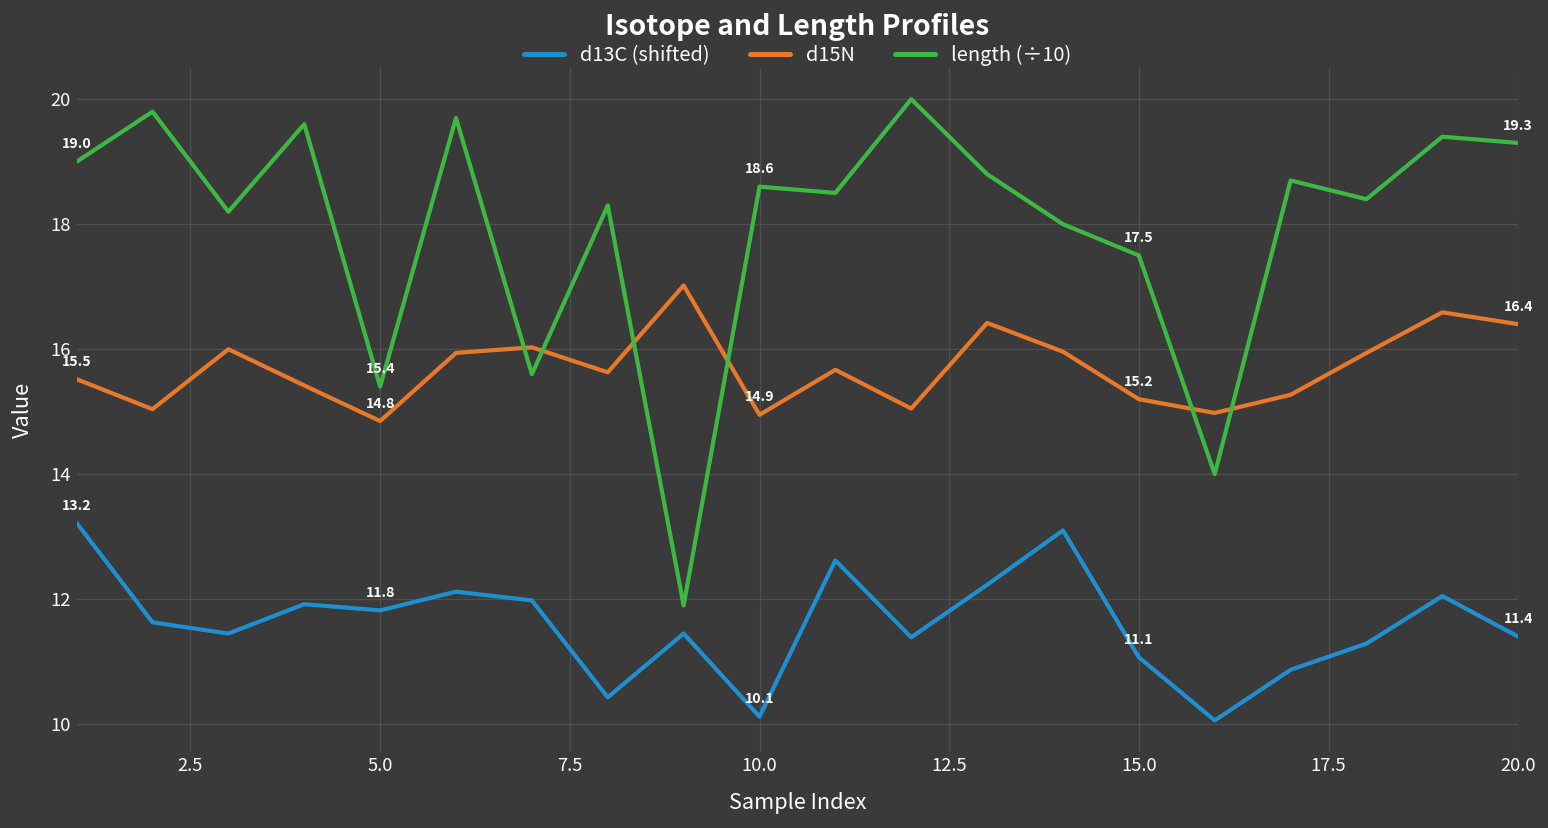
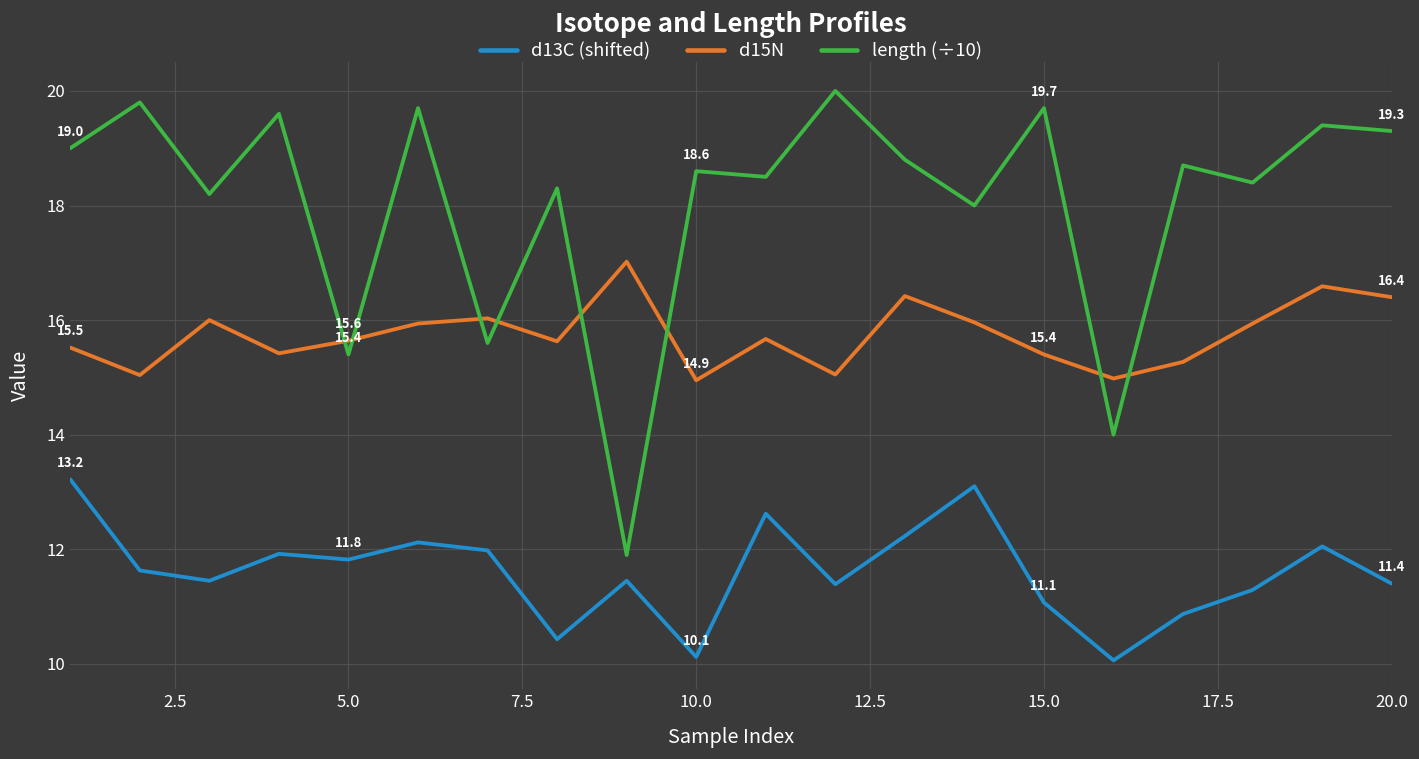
  {
    "d13C (shifted)": {
      "5.0": 11.8,
      "10.0": 10.1,
      "15.0": 11.1,
      "20.0": 11.4
    },
    "d15N": {
-     "5.0": 14.8,
+     "5.0": 15.6,
      "10.0": 14.9,
-     "15.0": 15.2,
+     "15.0": 15.4,
      "20.0": 16.4
    },
    "length (÷10)": {
      "10.0": 18.6,
-     "15.0": 17.5,
+     "15.0": 19.7,
      "20.0": 19.3
    }
  }
